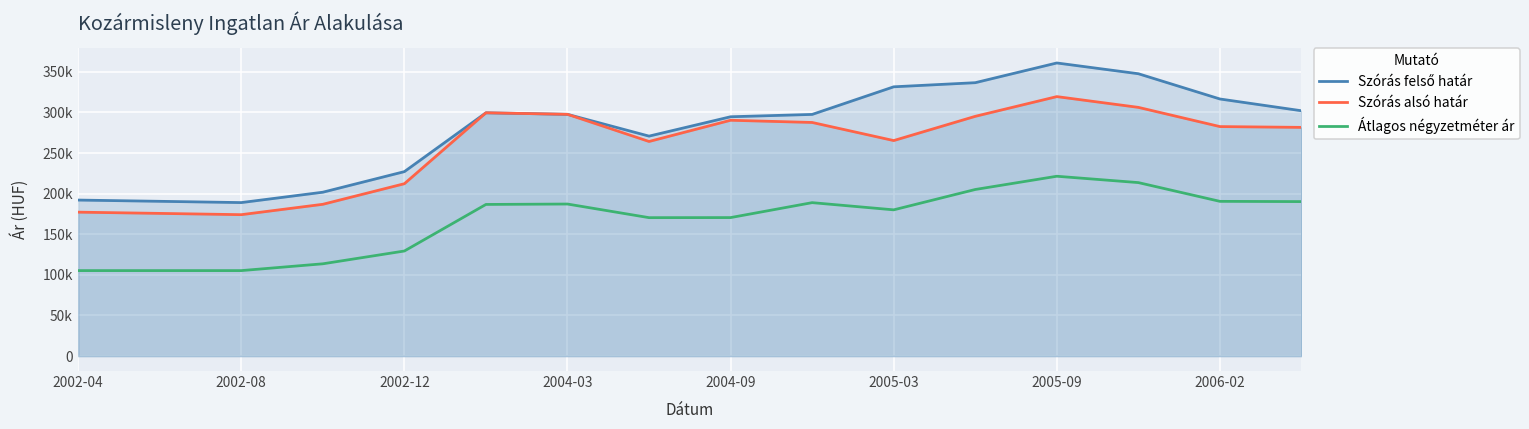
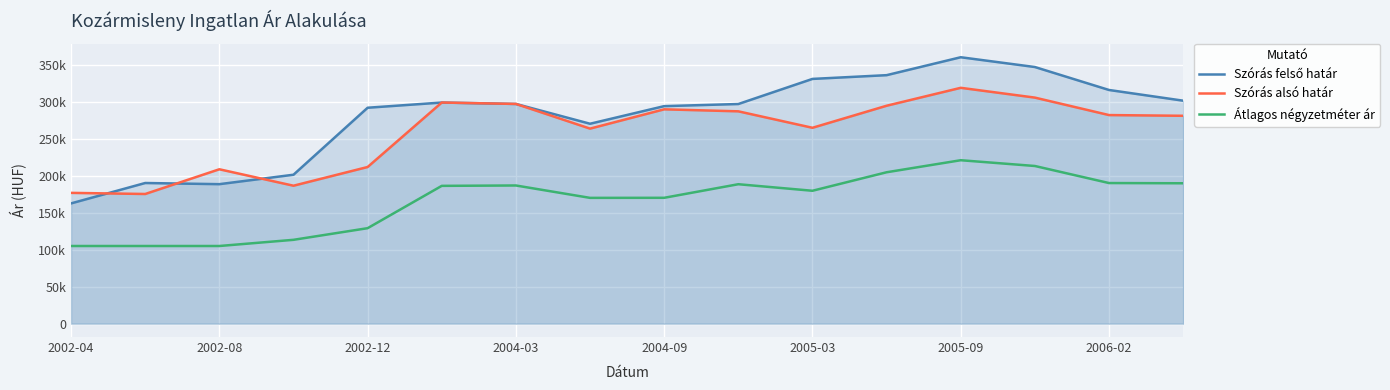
  {
    "Szórás felső határ": {
-     "2002-04": 190000,
+     "2002-04": 160000,
      "2002-08": 190000,
-     "2002-12": 230000,
+     "2002-12": 290000,
      "2004-09": 290000,
      "2005-03": 330000,
      "2005-09": 360000,
      "2006-02": 320000
    },
    "Szórás alsó határ": {
      "2002-04": 180000,
-     "2002-08": 170000,
+     "2002-08": 210000,
      "2002-12": 210000,
      "2004-09": 290000,
      "2005-03": 270000,
      "2005-09": 320000,
      "2006-02": 280000
    },
    "Átlagos négyzetméter ár": {
      "2002-04": 110000,
      "2002-08": 110000,
      "2002-12": 130000,
      "2004-03": 190000,
      "2004-09": 170000,
      "2005-03": 180000,
      "2005-09": 220000,
      "2006-02": 190000
    }
  }
